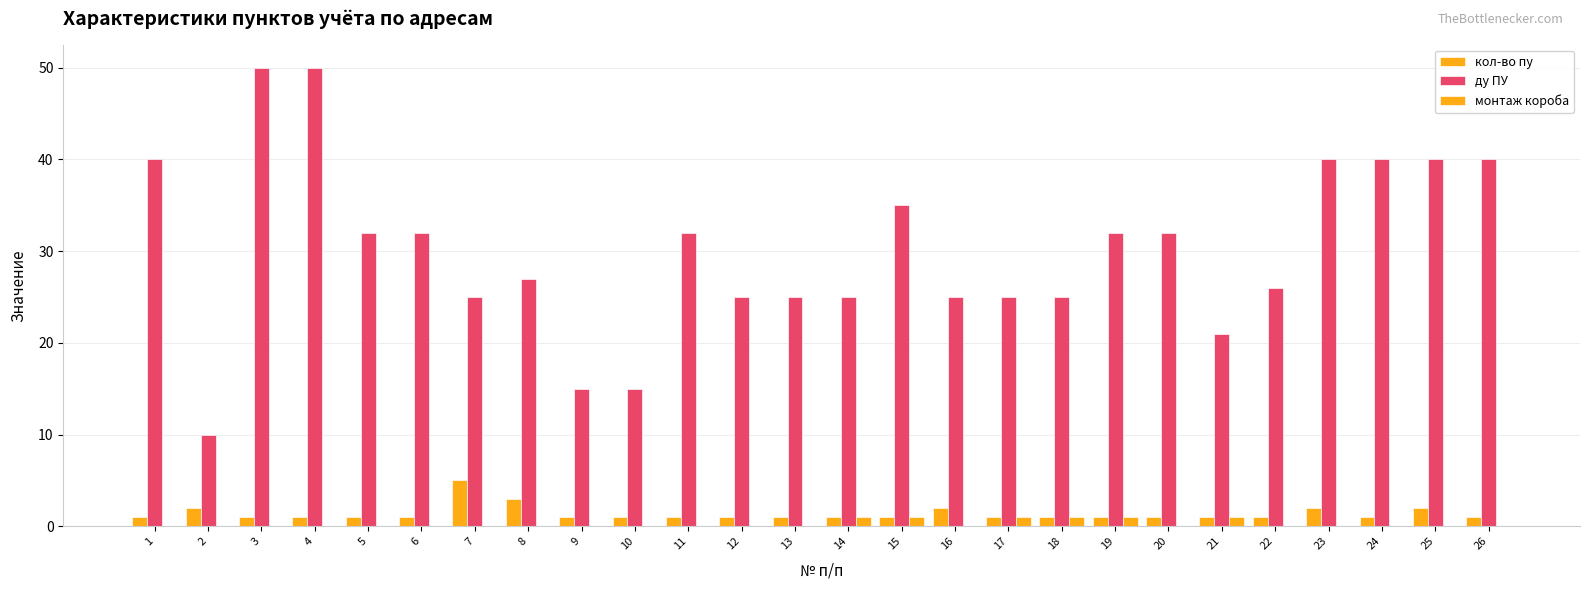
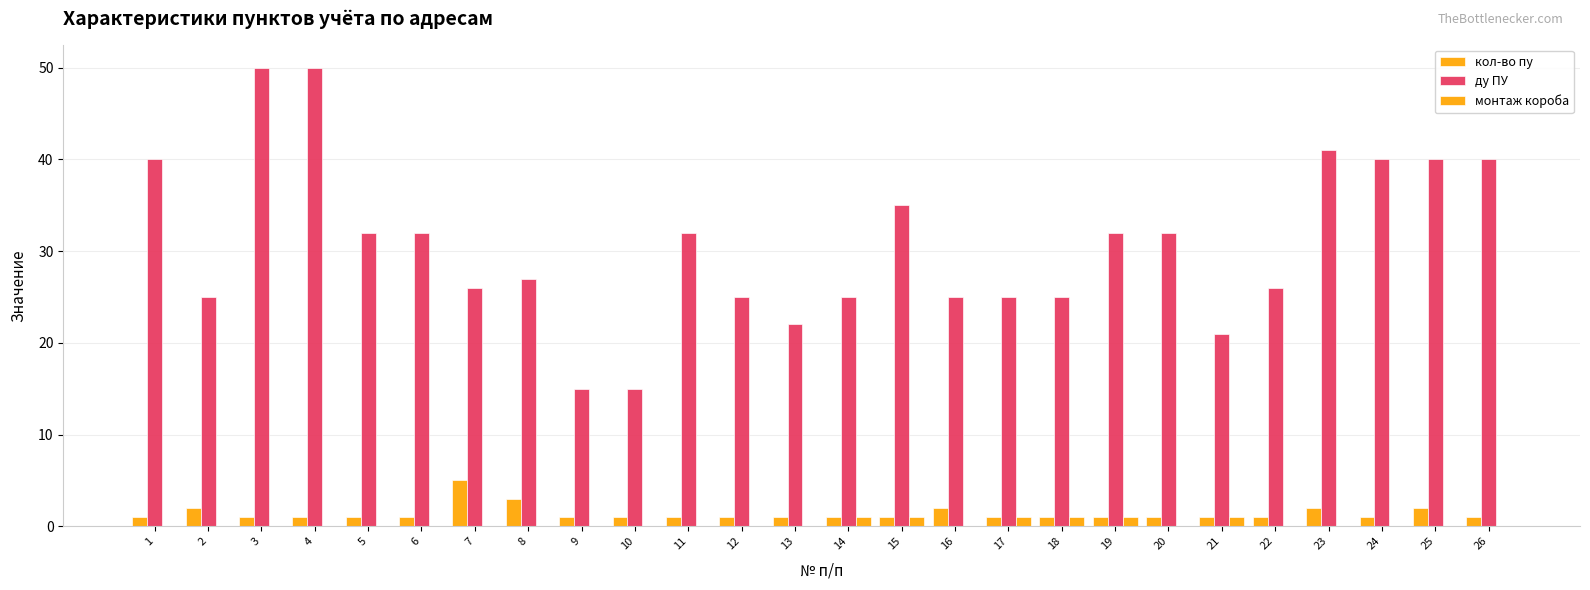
  {
    "ду ПУ": {
      "1": 40,
-     "2": 10,
+     "2": 25,
      "3": 50,
      "4": 50,
      "5": 32,
      "6": 32,
-     "7": 25,
+     "7": 26,
      "8": 27,
      "9": 15,
      "10": 15,
      "11": 32,
      "12": 25,
-     "13": 25,
+     "13": 22,
      "14": 25,
      "15": 35,
      "16": 25,
      "17": 25,
      "18": 25,
      "19": 32,
      "20": 32,
      "21": 21,
      "22": 26,
-     "23": 40,
+     "23": 41,
      "24": 40,
      "25": 40,
      "26": 40
    }
  }
